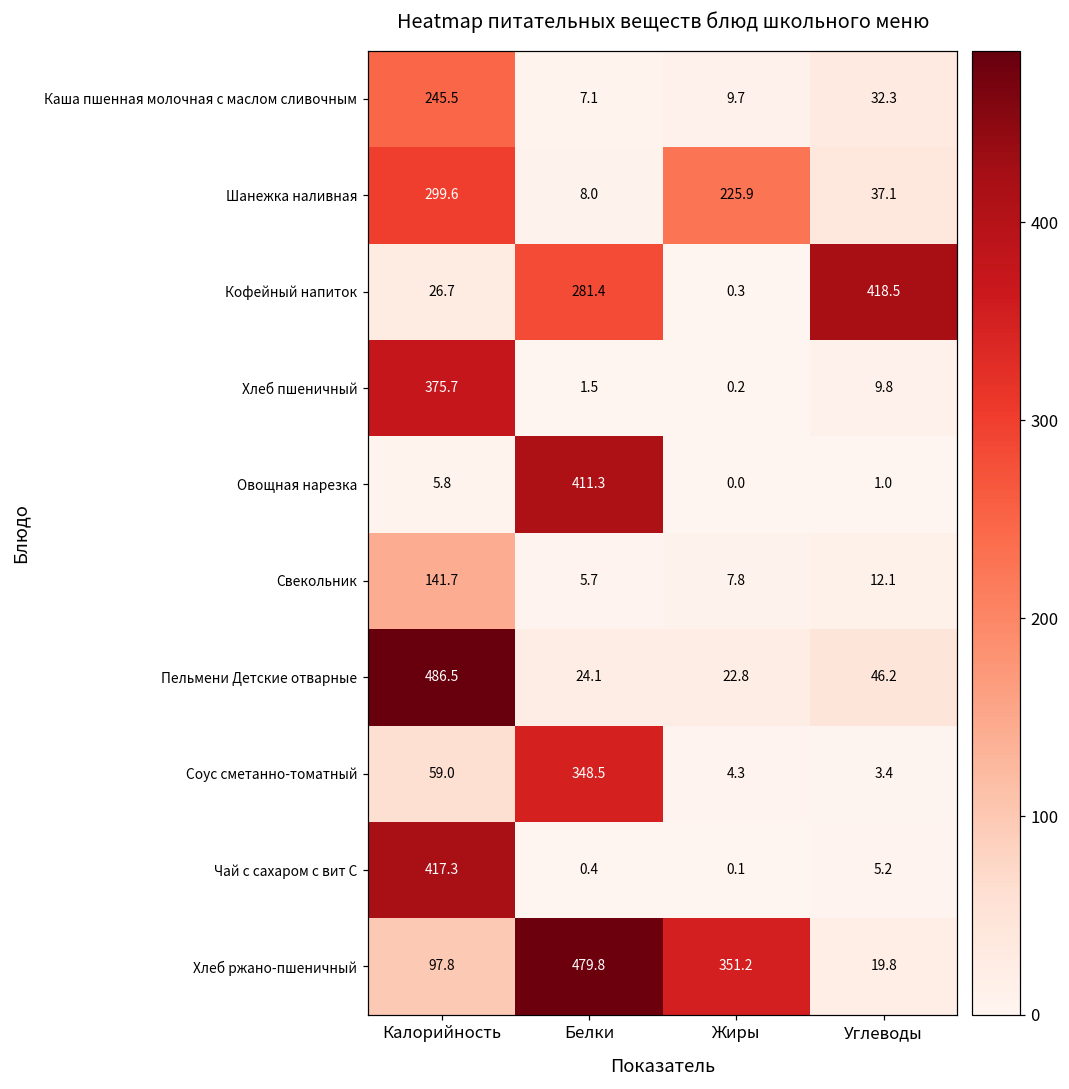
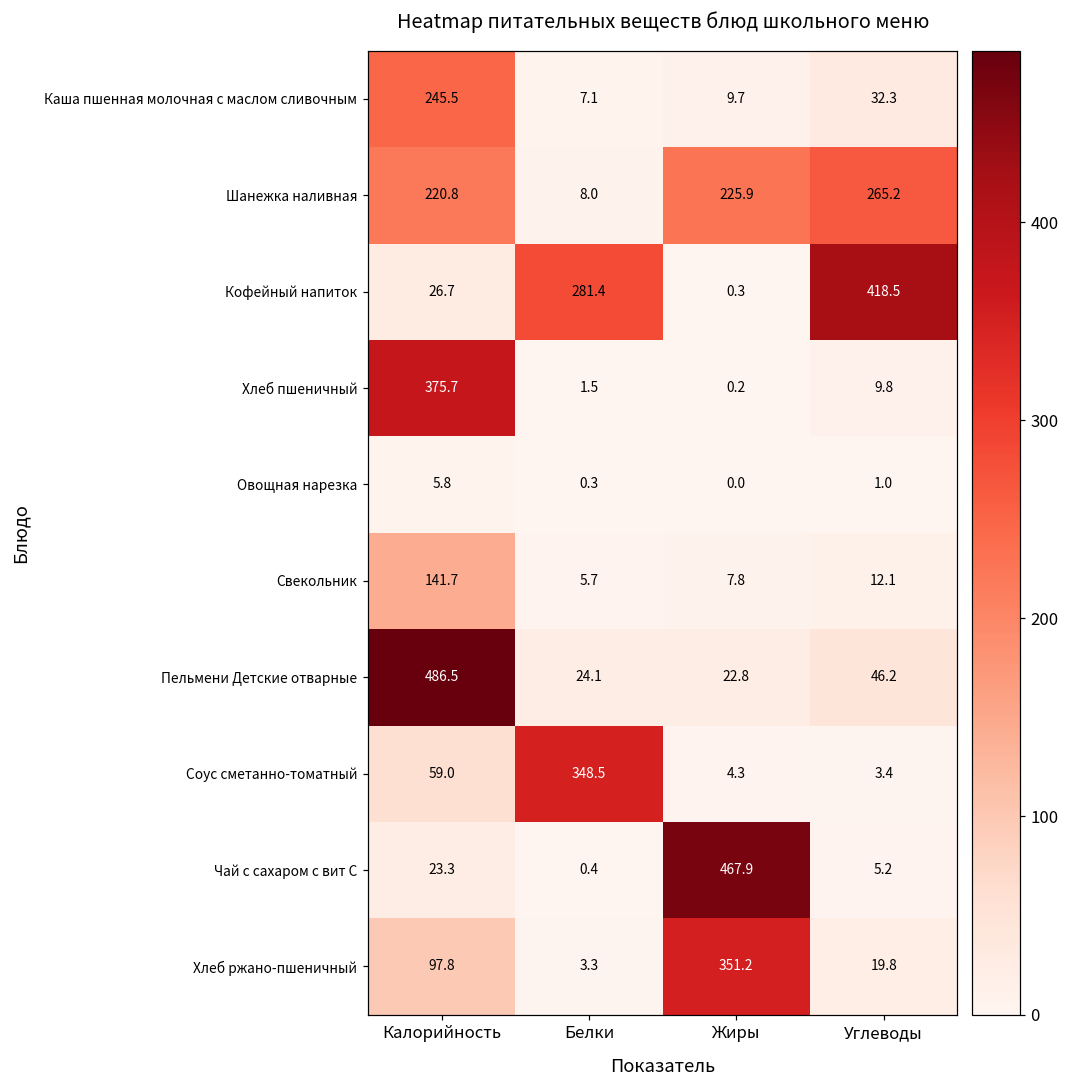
  {
    "Каша пшенная молочная с маслом сливочным": {
      "Калорийность": 245.5,
      "Белки": 7.1,
      "Жиры": 9.7,
      "Углеводы": 32.3
    },
    "Шанежка наливная": {
-     "Калорийность": 299.6,
+     "Калорийность": 220.8,
      "Белки": 8.0,
      "Жиры": 225.9,
-     "Углеводы": 37.1
+     "Углеводы": 265.2
    },
    "Кофейный напиток": {
      "Калорийность": 26.7,
      "Белки": 281.4,
      "Жиры": 0.3,
      "Углеводы": 418.5
    },
    "Хлеб пшеничный": {
      "Калорийность": 375.7,
      "Белки": 1.5,
      "Жиры": 0.2,
      "Углеводы": 9.8
    },
    "Овощная нарезка": {
      "Калорийность": 5.8,
-     "Белки": 411.3,
+     "Белки": 0.3,
      "Жиры": 0.0,
      "Углеводы": 1.0
    },
    "Свекольник": {
      "Калорийность": 141.7,
      "Белки": 5.7,
      "Жиры": 7.8,
      "Углеводы": 12.1
    },
    "Пельмени Детские отварные": {
      "Калорийность": 486.5,
      "Белки": 24.1,
      "Жиры": 22.8,
      "Углеводы": 46.2
    },
    "Соус сметанно-томатный": {
      "Калорийность": 59.0,
      "Белки": 348.5,
      "Жиры": 4.3,
      "Углеводы": 3.4
    },
    "Чай с сахаром с вит С": {
-     "Калорийность": 417.3,
+     "Калорийность": 23.3,
      "Белки": 0.4,
-     "Жиры": 0.1,
+     "Жиры": 467.9,
      "Углеводы": 5.2
    },
    "Хлеб ржано-пшеничный": {
      "Калорийность": 97.8,
-     "Белки": 479.8,
+     "Белки": 3.3,
      "Жиры": 351.2,
      "Углеводы": 19.8
    }
  }
